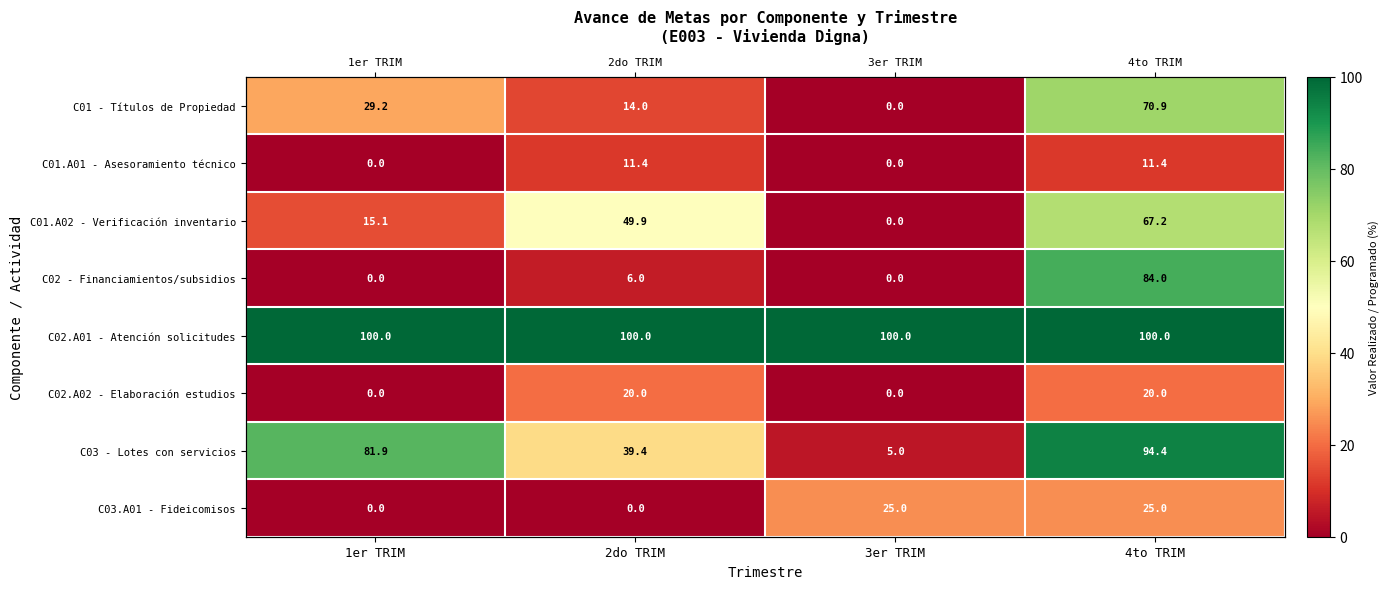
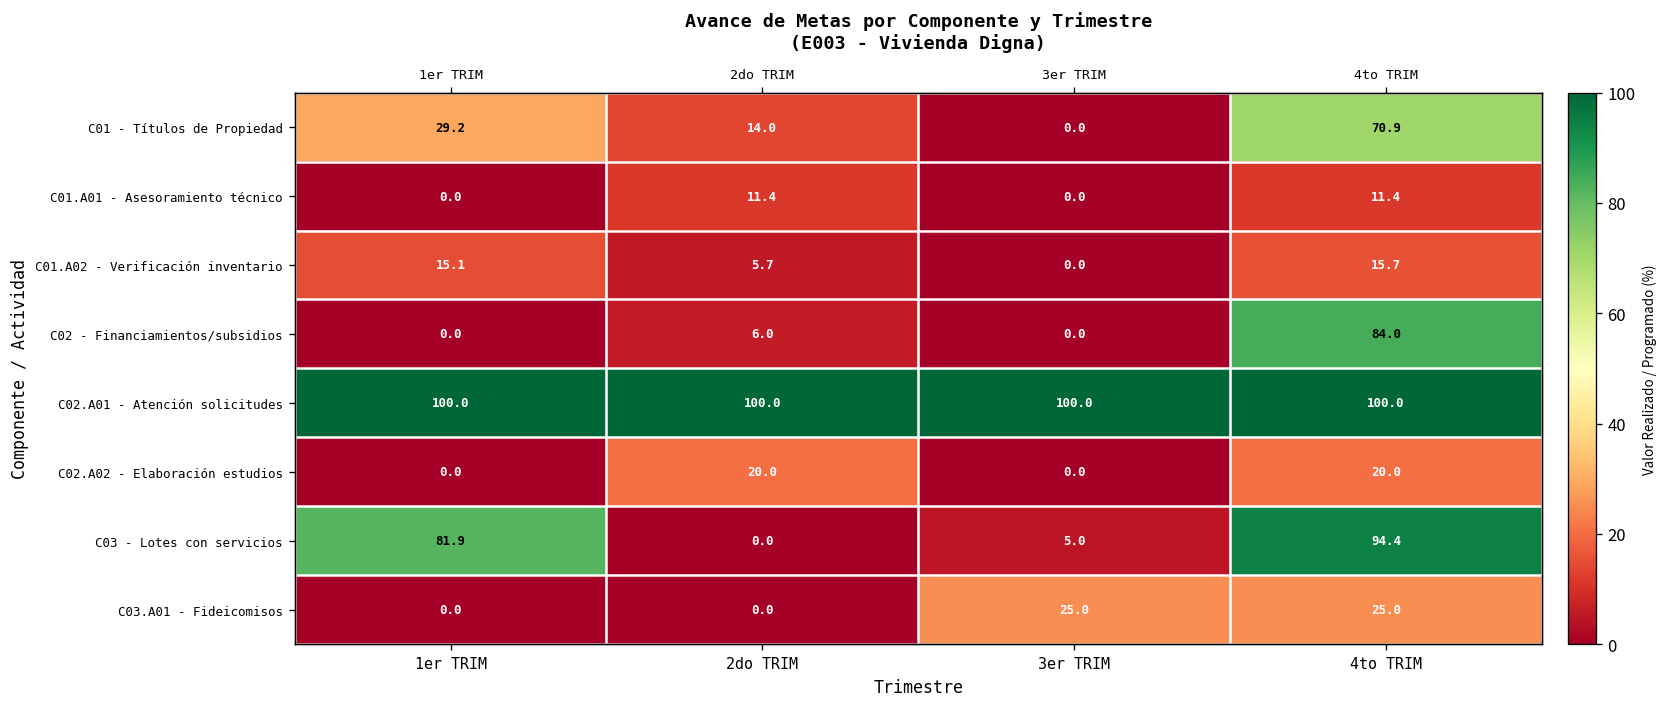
  {
    "C01 - Títulos de Propiedad": {
      "1er TRIM": 29.2,
      "2do TRIM": 14.0,
      "3er TRIM": 0.0,
      "4to TRIM": 70.9
    },
    "C01.A01 - Asesoramiento técnico": {
      "1er TRIM": 0.0,
      "2do TRIM": 11.4,
      "3er TRIM": 0.0,
      "4to TRIM": 11.4
    },
    "C01.A02 - Verificación inventario": {
      "1er TRIM": 15.1,
-     "2do TRIM": 49.9,
+     "2do TRIM": 5.7,
      "3er TRIM": 0.0,
-     "4to TRIM": 67.2
+     "4to TRIM": 15.7
    },
    "C02 - Financiamientos/subsidios": {
      "1er TRIM": 0.0,
      "2do TRIM": 6.0,
      "3er TRIM": 0.0,
      "4to TRIM": 84.0
    },
    "C02.A01 - Atención solicitudes": {
      "1er TRIM": 100.0,
      "2do TRIM": 100.0,
      "3er TRIM": 100.0,
      "4to TRIM": 100.0
    },
    "C02.A02 - Elaboración estudios": {
      "1er TRIM": 0.0,
      "2do TRIM": 20.0,
      "3er TRIM": 0.0,
      "4to TRIM": 20.0
    },
    "C03 - Lotes con servicios": {
      "1er TRIM": 81.9,
-     "2do TRIM": 39.4,
+     "2do TRIM": 0.0,
      "3er TRIM": 5.0,
      "4to TRIM": 94.4
    },
    "C03.A01 - Fideicomisos": {
      "1er TRIM": 0.0,
      "2do TRIM": 0.0,
      "3er TRIM": 25.0,
      "4to TRIM": 25.0
    }
  }
